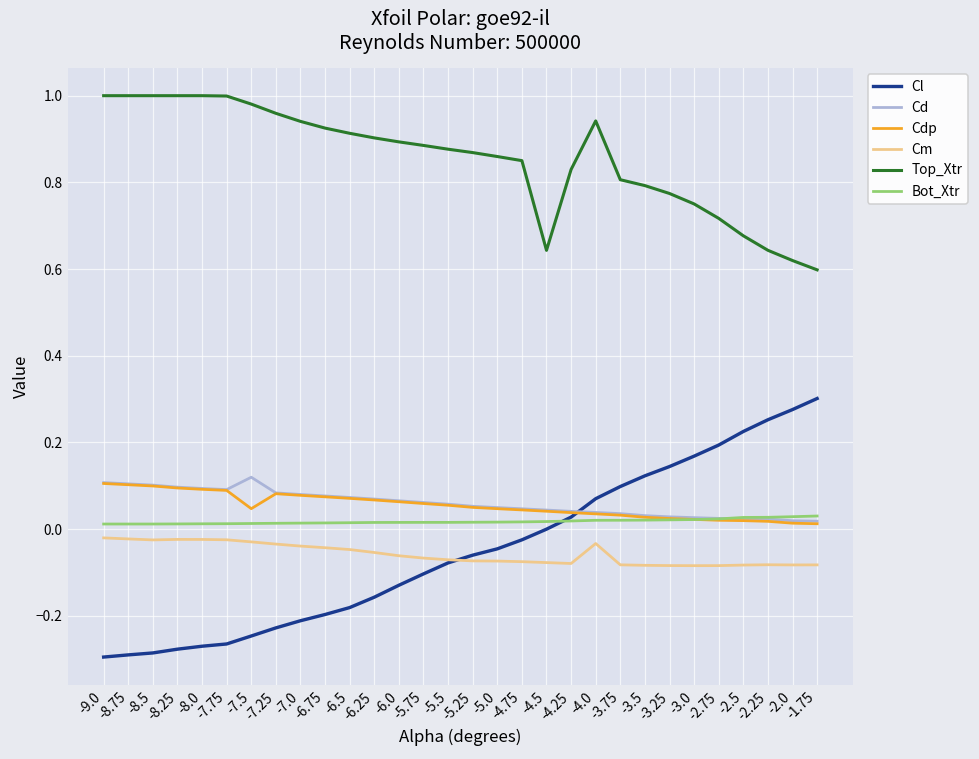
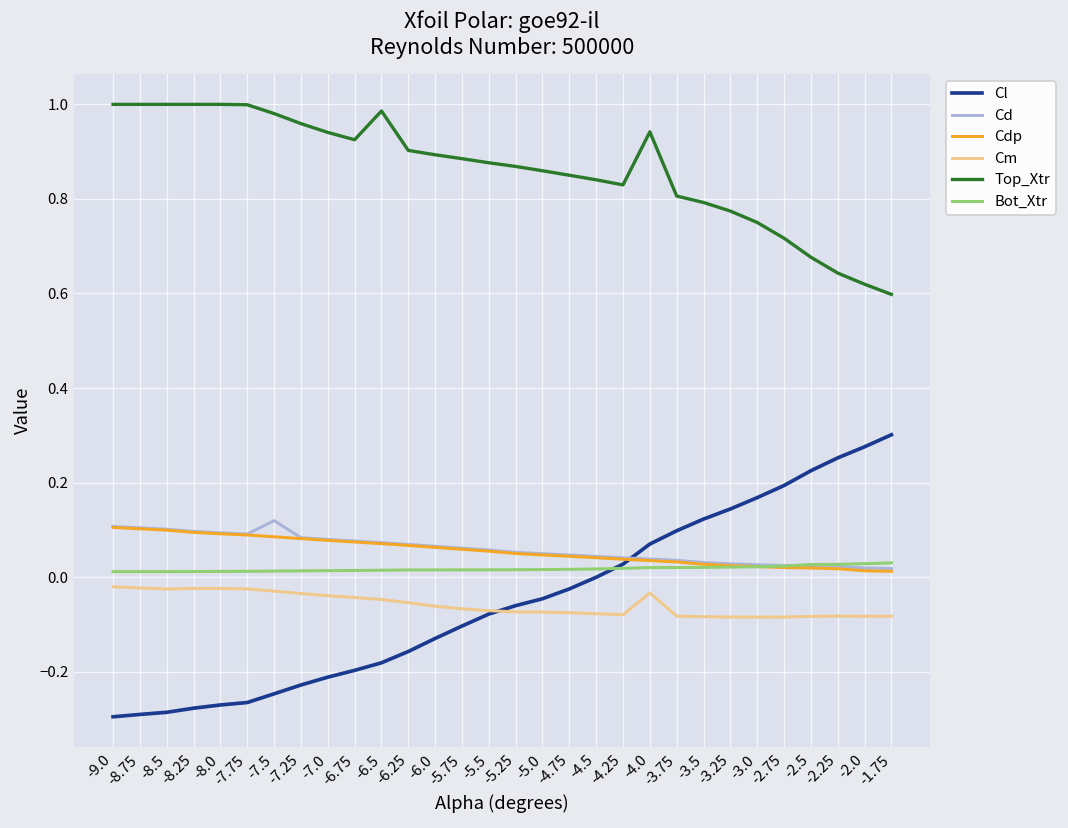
  {
    "Cl": {
      "-9.0": -0.30,
      "-8.75": -0.29,
      "-8.5": -0.29,
      "-8.25": -0.28,
      "-8.0": -0.27,
      "-7.75": -0.27,
      "-7.5": -0.25,
      "-7.25": -0.23,
      "-7.0": -0.21,
      "-6.75": -0.20,
      "-6.5": -0.18,
      "-6.25": -0.16,
      "-6.0": -0.13,
      "-5.75": -0.10,
      "-5.5": -0.08,
      "-5.25": -0.06,
      "-5.0": -0.05,
      "-4.75": -0.02,
      "-4.5": 0.00,
      "-4.25": 0.03,
      "-4.0": 0.07,
      "-3.75": 0.10,
      "-3.5": 0.12,
      "-3.25": 0.14,
      "-3.0": 0.17,
      "-2.75": 0.19,
      "-2.5": 0.23,
      "-2.25": 0.25,
      "-2.0": 0.28,
      "-1.75": 0.30
    },
    "Cd": {
      "-7.5": 0.12
    },
    "Cdp": {
-     "-7.5": 0.05
+     "-7.5": 0.09
    },
    "Cm": {
      "-9.0": -0.02,
      "-8.75": -0.02,
      "-8.5": -0.03,
      "-8.25": -0.02,
      "-8.0": -0.02,
      "-7.75": -0.02,
      "-7.5": -0.03,
      "-7.25": -0.03,
      "-7.0": -0.04,
      "-6.75": -0.04,
      "-6.5": -0.05,
      "-6.25": -0.05,
      "-6.0": -0.06,
      "-5.75": -0.07,
      "-5.5": -0.07,
      "-5.25": -0.07,
      "-5.0": -0.07,
      "-4.75": -0.08,
      "-4.5": -0.08,
      "-4.25": -0.08,
      "-4.0": -0.03,
      "-3.75": -0.08,
      "-3.5": -0.08,
      "-3.25": -0.08,
      "-3.0": -0.08,
      "-2.75": -0.08,
      "-2.5": -0.08,
      "-2.25": -0.08,
      "-2.0": -0.08,
      "-1.75": -0.08
    },
    "Top_Xtr": {
      "-9.0": 1.00,
      "-8.75": 1.00,
      "-8.5": 1.00,
      "-8.25": 1.00,
      "-8.0": 1.00,
      "-7.75": 1.00,
      "-7.5": 0.98,
      "-7.25": 0.96,
      "-7.0": 0.94,
      "-6.75": 0.93,
-     "-6.5": 0.91,
+     "-6.5": 0.99,
      "-6.25": 0.90,
      "-6.0": 0.89,
      "-5.75": 0.89,
      "-5.5": 0.88,
      "-5.25": 0.87,
      "-5.0": 0.86,
      "-4.75": 0.85,
-     "-4.5": 0.64,
+     "-4.5": 0.84,
      "-4.25": 0.83,
      "-4.0": 0.94,
      "-3.75": 0.81,
      "-3.5": 0.79,
      "-3.25": 0.77,
      "-3.0": 0.75,
      "-2.75": 0.72,
      "-2.5": 0.68,
      "-2.25": 0.64,
      "-2.0": 0.62,
      "-1.75": 0.60
    },
    "Bot_Xtr": {
      "-9.0": 0.01,
      "-8.75": 0.01,
      "-8.5": 0.01,
      "-8.25": 0.01,
      "-8.0": 0.01,
      "-7.75": 0.01,
      "-7.5": 0.01,
      "-7.25": 0.01,
      "-7.0": 0.01,
      "-6.75": 0.01,
      "-6.5": 0.01,
      "-6.25": 0.02,
      "-6.0": 0.02,
      "-5.75": 0.02,
      "-5.5": 0.02,
      "-5.25": 0.02,
      "-5.0": 0.02,
      "-4.75": 0.02,
      "-4.5": 0.02,
      "-4.25": 0.02,
      "-4.0": 0.02,
      "-3.75": 0.02,
      "-3.5": 0.02,
      "-2.0": 0.03,
      "-1.75": 0.03
    }
  }
